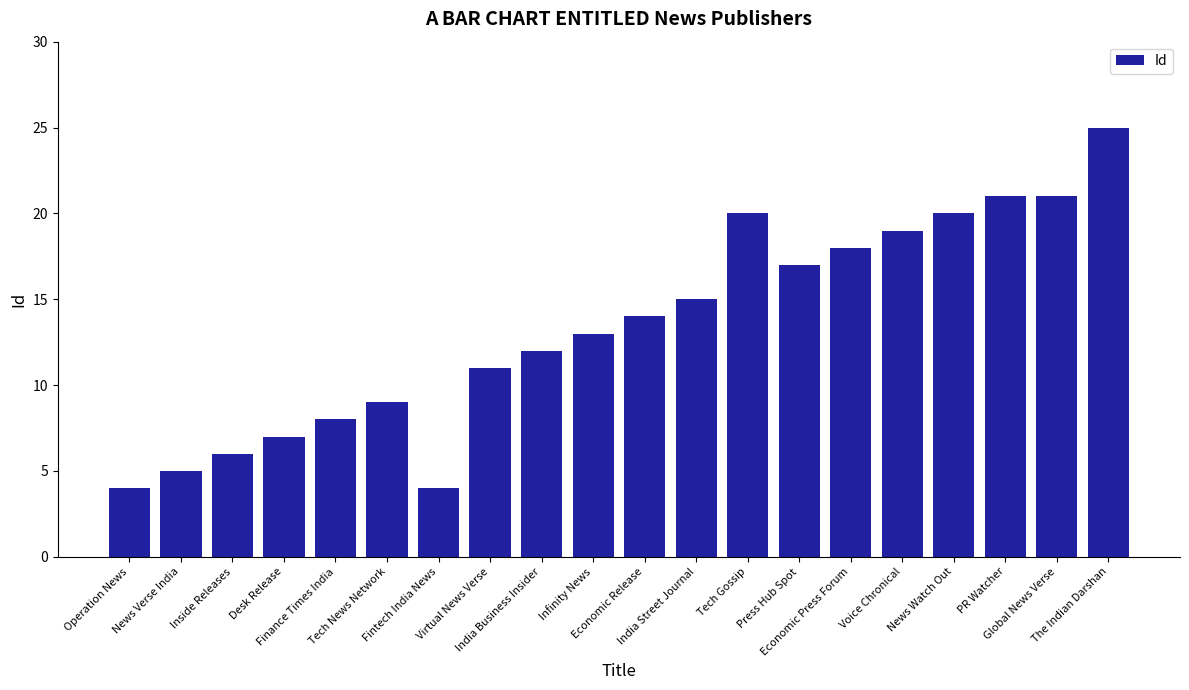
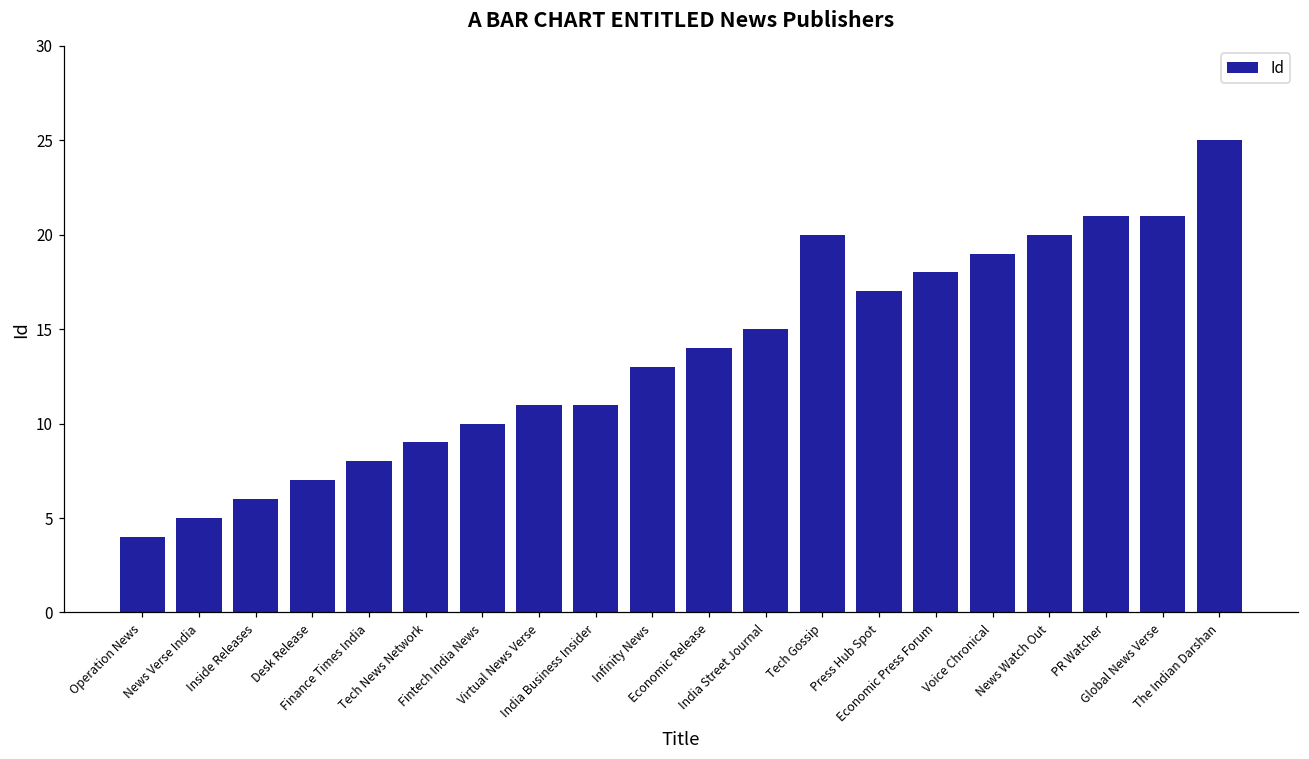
  {
    "Operation News": 4,
    "News Verse India": 5,
    "Inside Releases": 6,
    "Desk Release": 7,
    "Finance Times India": 8,
    "Tech News Network": 9,
-   "Fintech India News": 4,
+   "Fintech India News": 10,
    "Virtual News Verse": 11,
-   "India Business Insider": 12,
+   "India Business Insider": 11,
    "Infinity News": 13,
    "Economic Release": 14,
    "India Street Journal": 15,
    "Tech Gossip": 20,
    "Press Hub Spot": 17,
    "Economic Press Forum": 18,
    "Voice Chronical": 19,
    "News Watch Out": 20,
    "PR Watcher": 21,
    "Global News Verse": 21,
    "The Indian Darshan": 25
  }
